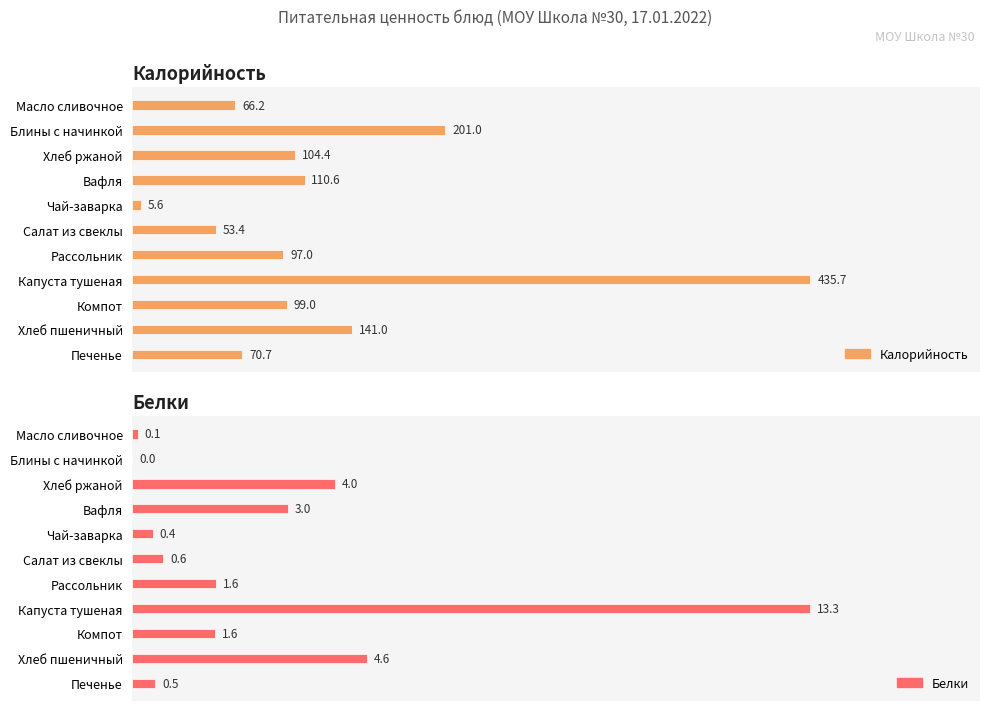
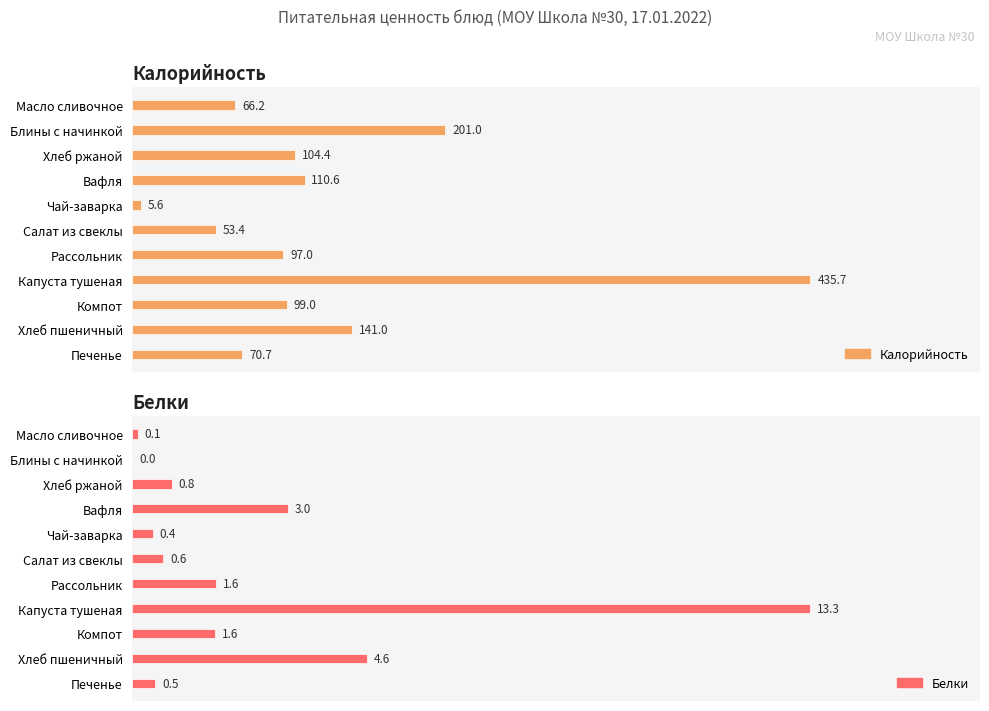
  {
    "Калорийность": {
      "Масло сливочное": 66.2,
      "Блины с начинкой": 201.0,
      "Хлеб ржаной": 104.4,
      "Вафля": 110.6,
      "Чай-заварка": 5.6,
      "Салат из свеклы": 53.4,
      "Рассольник": 97.0,
      "Капуста тушеная": 435.7,
      "Компот": 99.0,
      "Хлеб пшеничный": 141.0,
      "Печенье": 70.7
    },
    "Белки": {
      "Масло сливочное": 0.1,
      "Блины с начинкой": 0.0,
-     "Хлеб ржаной": 4.0,
+     "Хлеб ржаной": 0.8,
      "Вафля": 3.0,
      "Чай-заварка": 0.4,
      "Салат из свеклы": 0.6,
      "Рассольник": 1.6,
      "Капуста тушеная": 13.3,
      "Компот": 1.6,
      "Хлеб пшеничный": 4.6,
      "Печенье": 0.5
    }
  }
